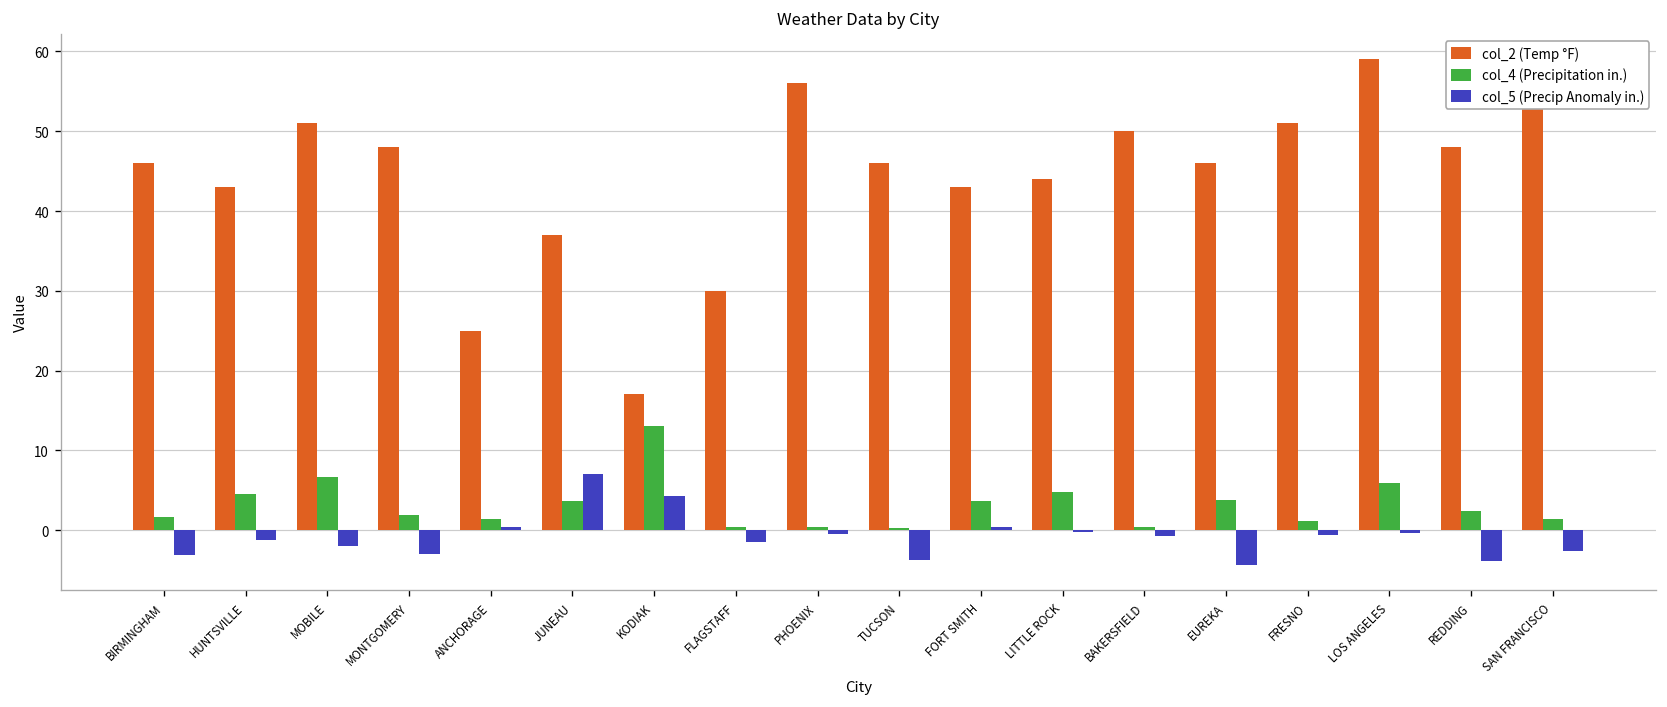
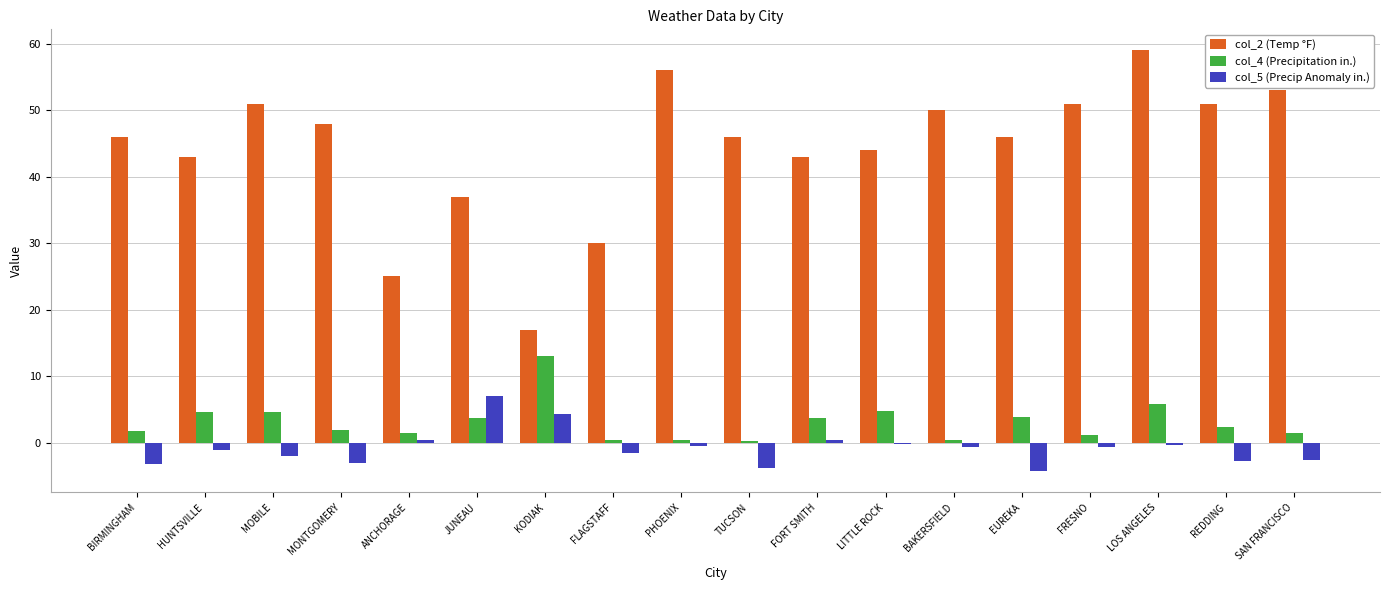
  {
    "col_2 (Temp °F)": {
      "BIRMINGHAM": 46,
      "HUNTSVILLE": 43,
      "MOBILE": 51,
      "MONTGOMERY": 48,
      "ANCHORAGE": 25,
      "JUNEAU": 37,
      "KODIAK": 17,
      "FLAGSTAFF": 30,
      "PHOENIX": 56,
      "TUCSON": 46,
      "FORT SMITH": 43,
      "LITTLE ROCK": 44,
      "BAKERSFIELD": 50,
      "EUREKA": 46,
      "FRESNO": 51,
      "LOS ANGELES": 59,
-     "REDDING": 48,
+     "REDDING": 51,
      "SAN FRANCISCO": 53
    },
    "col_4 (Precipitation in.)": {
      "BIRMINGHAM": 2,
      "HUNTSVILLE": 5,
-     "MOBILE": 7,
+     "MOBILE": 5,
      "MONTGOMERY": 2,
      "ANCHORAGE": 1,
      "JUNEAU": 4,
      "KODIAK": 13,
      "PHOENIX": 0,
      "FORT SMITH": 4,
      "LITTLE ROCK": 5,
      "EUREKA": 4,
      "FRESNO": 1,
      "LOS ANGELES": 6,
      "REDDING": 2,
      "SAN FRANCISCO": 1
    },
    "col_5 (Precip Anomaly in.)": {
      "BIRMINGHAM": -3,
      "HUNTSVILLE": -1,
      "MOBILE": -2,
      "MONTGOMERY": -3,
      "JUNEAU": 7,
      "KODIAK": 4,
      "FLAGSTAFF": -2,
      "PHOENIX": 0,
      "TUCSON": -4,
      "FORT SMITH": 0,
      "BAKERSFIELD": -1,
      "EUREKA": -4,
      "FRESNO": -1,
      "LOS ANGELES": 0,
-     "REDDING": -4,
+     "REDDING": -3,
      "SAN FRANCISCO": -3
    }
  }
